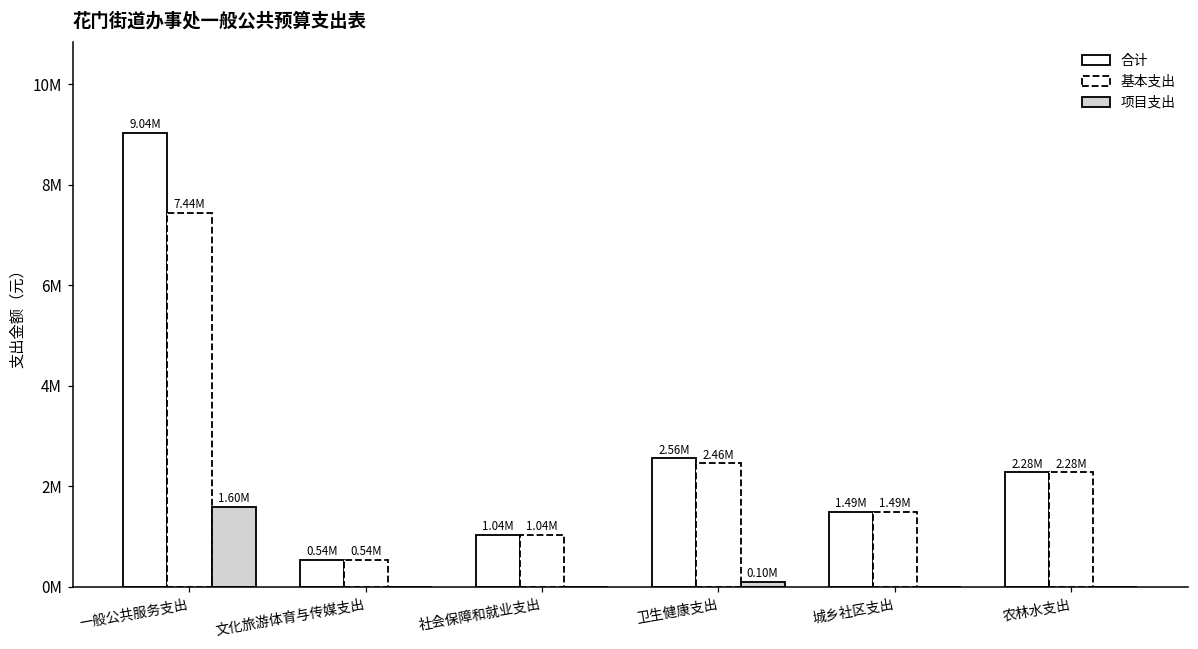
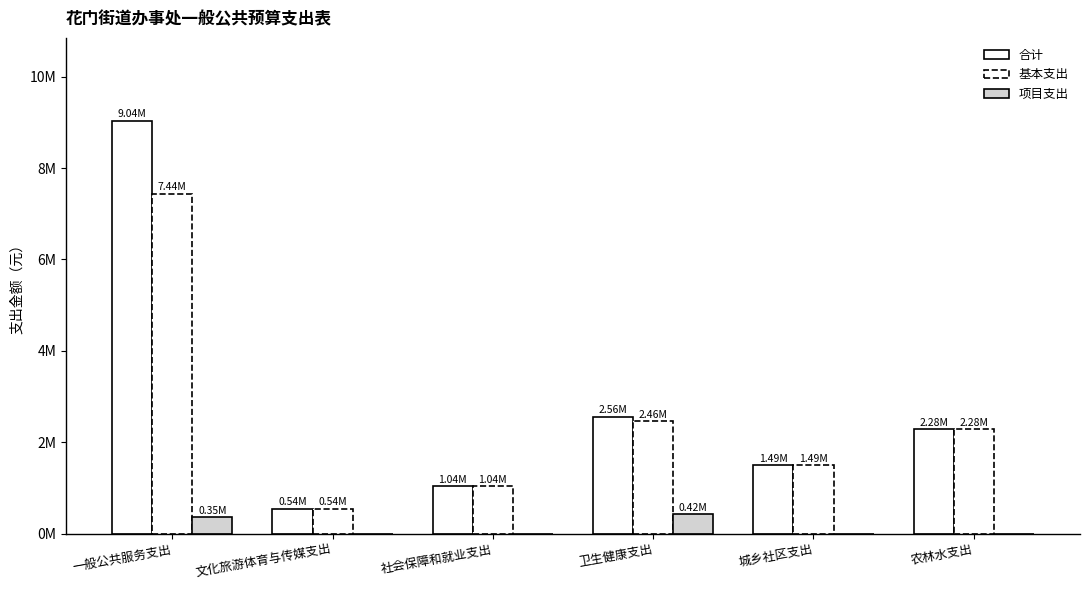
  {
    "项目支出": {
-     "一般公共服务支出": "1.60M",
-     "卫生健康支出": "0.10M"
+     "一般公共服务支出": "0.35M",
+     "卫生健康支出": "0.42M"
    }
  }
